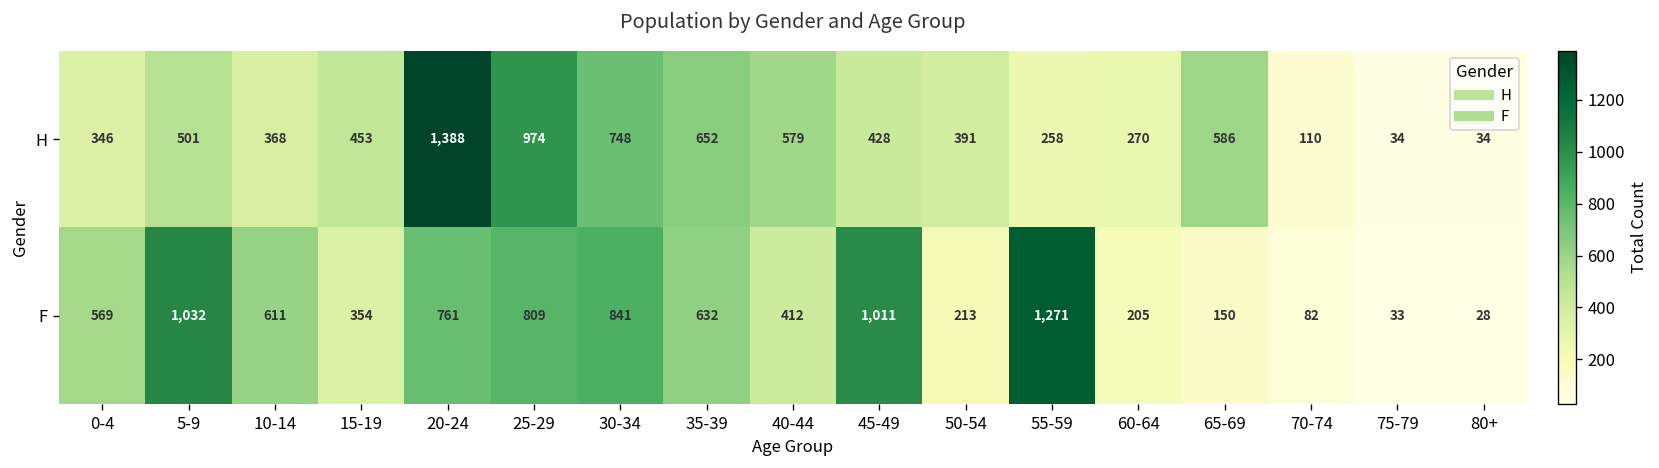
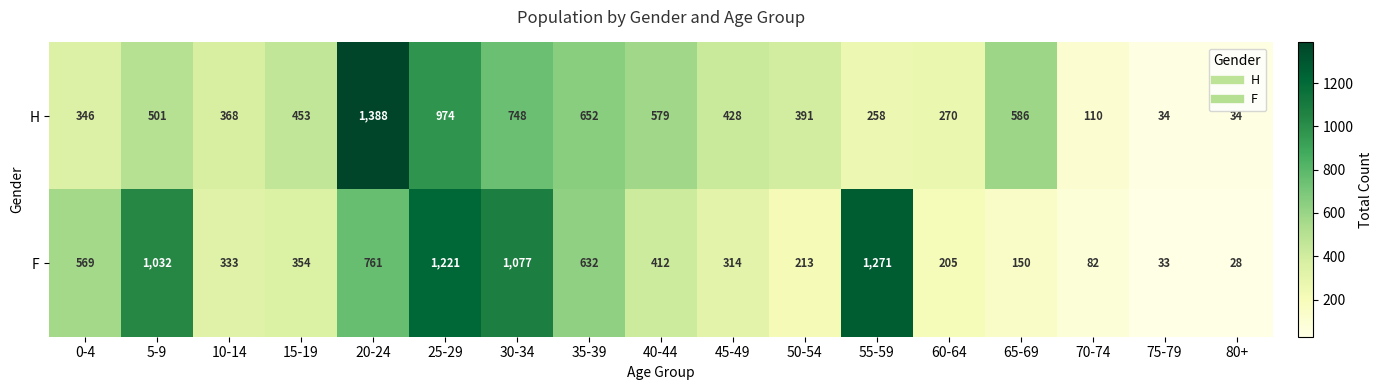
  {
    "H": {
      "0-4": "346",
      "5-9": "501",
      "10-14": "368",
      "15-19": "453",
      "20-24": "1,388",
      "25-29": "974",
      "30-34": "748",
      "35-39": "652",
      "40-44": "579",
      "45-49": "428",
      "50-54": "391",
      "55-59": "258",
      "60-64": "270",
      "65-69": "586",
      "70-74": "110",
      "75-79": "34"
    },
    "F": {
      "0-4": "569",
      "5-9": "1,032",
-     "10-14": "611",
+     "10-14": "333",
      "15-19": "354",
      "20-24": "761",
-     "25-29": "809",
-     "30-34": "841",
+     "25-29": "1,221",
+     "30-34": "1,077",
      "35-39": "632",
      "40-44": "412",
-     "45-49": "1,011",
+     "45-49": "314",
      "50-54": "213",
      "55-59": "1,271",
      "60-64": "205",
      "65-69": "150",
      "70-74": "82",
      "75-79": "33",
      "80+": "28"
    }
  }
